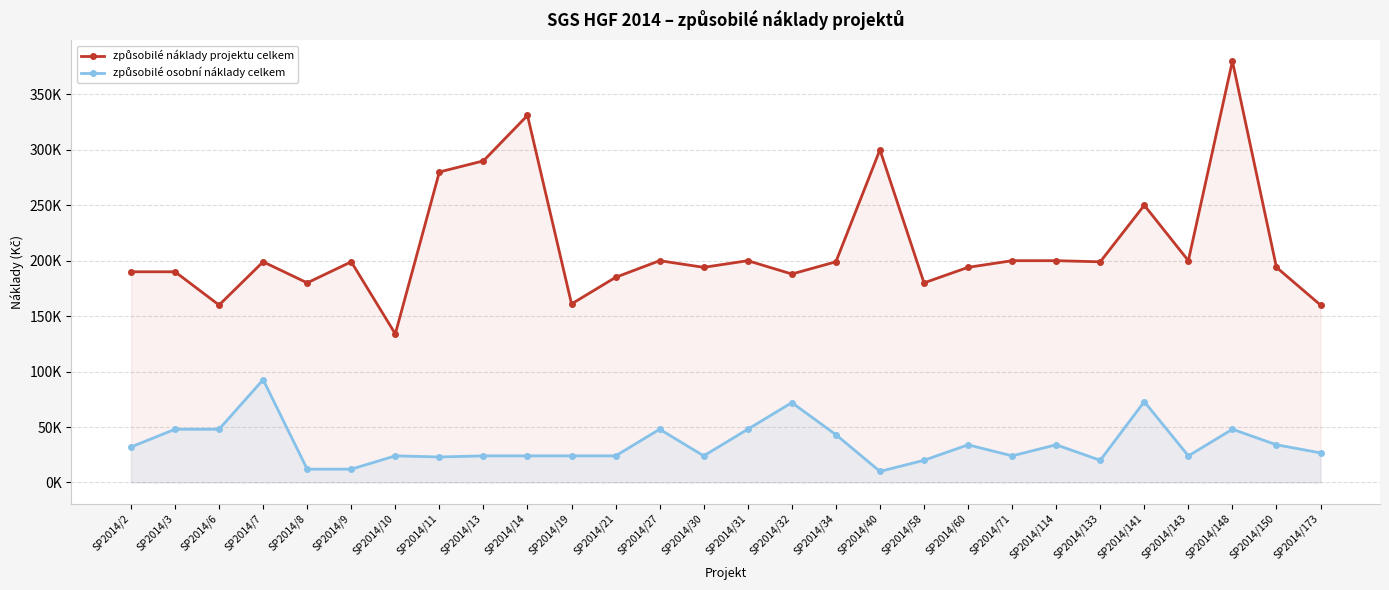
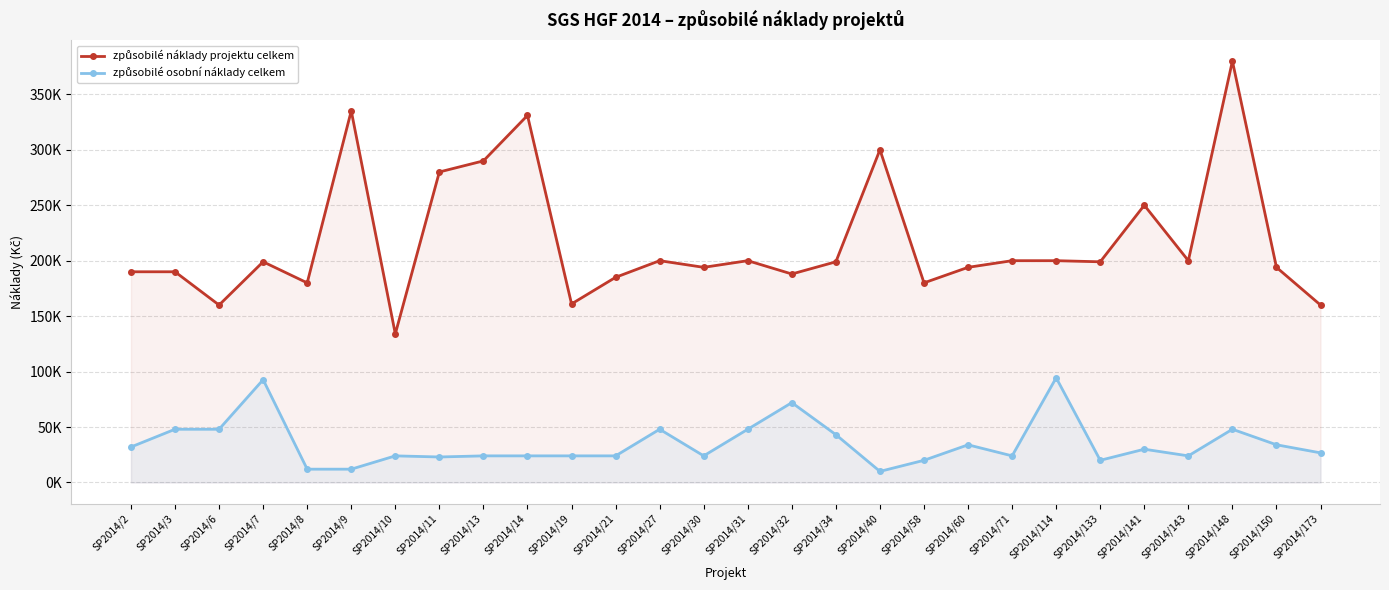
  {
    "způsobilé náklady projektu celkem": {
      "SP2014/2": 190000,
      "SP2014/3": 190000,
      "SP2014/6": 160000,
      "SP2014/7": 199000,
      "SP2014/8": 180000,
-     "SP2014/9": 199000,
+     "SP2014/9": 335000,
      "SP2014/10": 134000,
      "SP2014/11": 280000,
      "SP2014/13": 290000,
      "SP2014/14": 331000,
      "SP2014/19": 161000,
      "SP2014/21": 185000,
      "SP2014/27": 200000,
      "SP2014/30": 194000,
      "SP2014/31": 200000,
      "SP2014/32": 188000,
      "SP2014/34": 199000,
      "SP2014/40": 300000,
      "SP2014/58": 180000,
      "SP2014/60": 194000,
      "SP2014/71": 200000,
      "SP2014/114": 200000,
      "SP2014/133": 199000,
      "SP2014/141": 250000,
      "SP2014/143": 200000,
      "SP2014/148": 380000,
      "SP2014/150": 194000,
      "SP2014/173": 160000
    },
    "způsobilé osobní náklady celkem": {
      "SP2014/2": 32000,
      "SP2014/3": 48000,
      "SP2014/6": 48000,
      "SP2014/7": 93000,
      "SP2014/8": 12000,
      "SP2014/9": 12000,
      "SP2014/10": 24000,
      "SP2014/11": 23000,
      "SP2014/13": 24000,
      "SP2014/14": 24000,
      "SP2014/19": 24000,
      "SP2014/21": 24000,
      "SP2014/27": 48000,
      "SP2014/30": 24000,
      "SP2014/31": 48000,
      "SP2014/32": 72000,
      "SP2014/34": 43000,
      "SP2014/40": 10000,
      "SP2014/58": 20000,
      "SP2014/60": 34000,
      "SP2014/71": 24000,
-     "SP2014/114": 34000,
+     "SP2014/114": 94000,
      "SP2014/133": 20000,
-     "SP2014/141": 73000,
+     "SP2014/141": 30000,
      "SP2014/143": 24000,
      "SP2014/148": 48000,
      "SP2014/150": 34000,
      "SP2014/173": 27000
    }
  }
